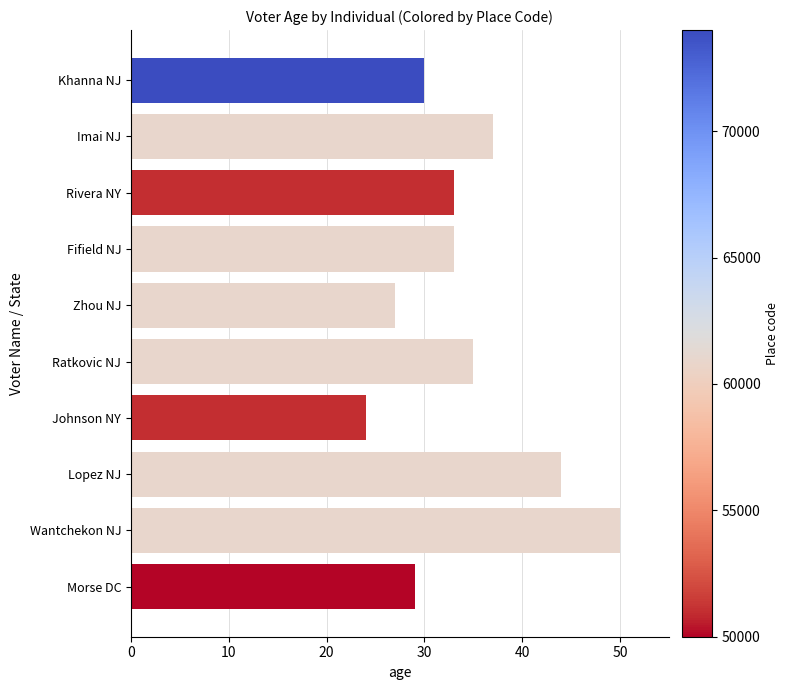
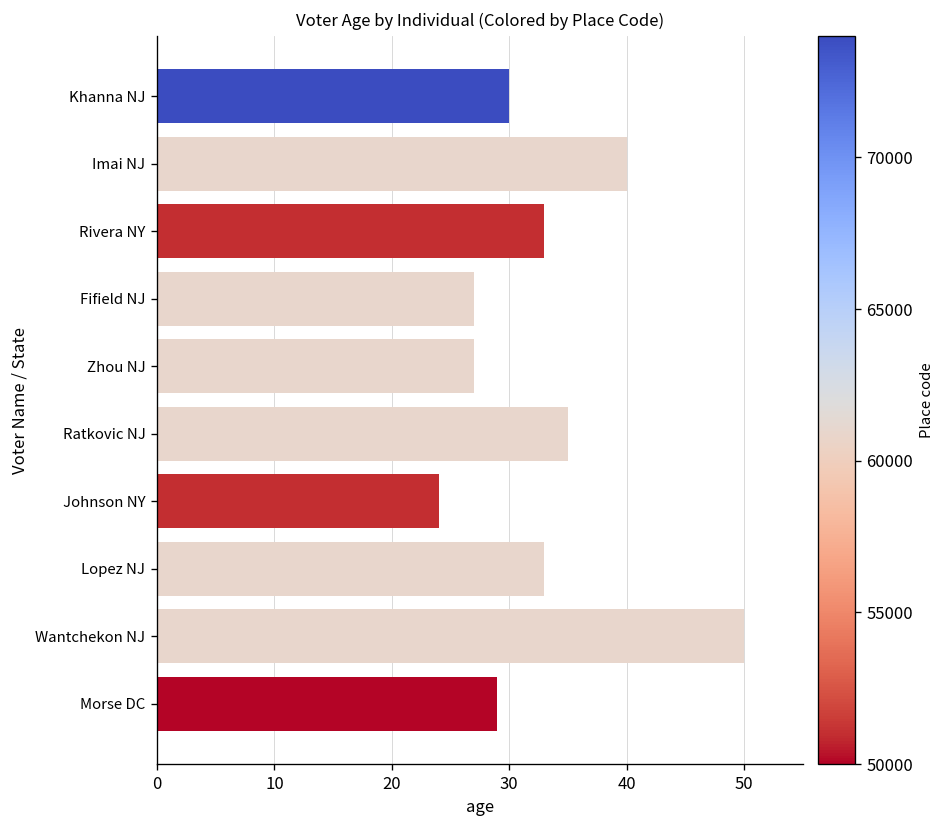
  {
    "Khanna NJ": 30,
-   "Imai NJ": 37,
+   "Imai NJ": 40,
    "Rivera NY": 33,
-   "Fifield NJ": 33,
+   "Fifield NJ": 27,
    "Zhou NJ": 27,
    "Ratkovic NJ": 35,
    "Johnson NY": 24,
-   "Lopez NJ": 44,
+   "Lopez NJ": 33,
    "Wantchekon NJ": 50,
    "Morse DC": 29
  }
